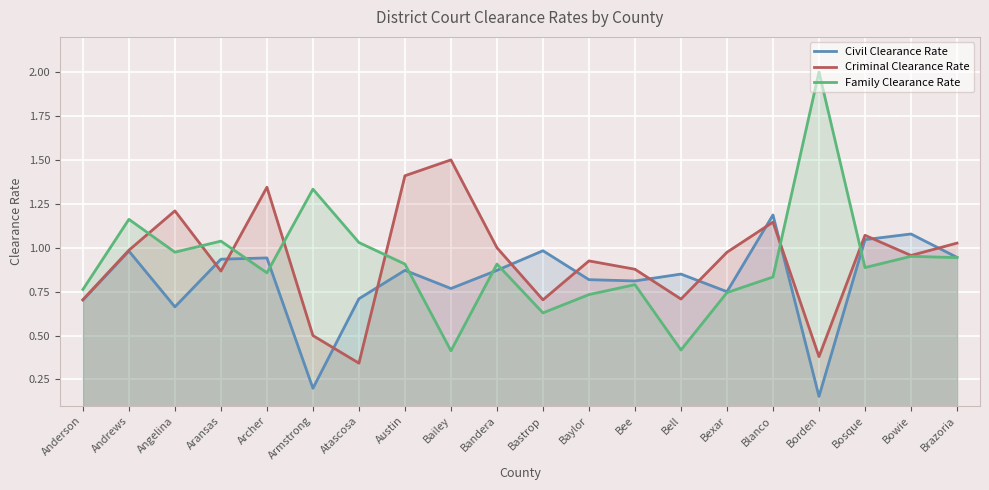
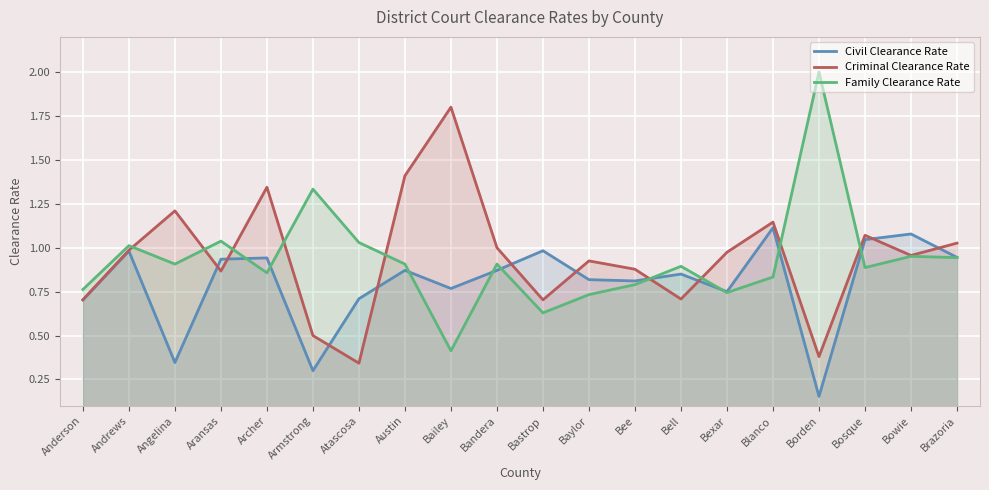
  {
    "Civil Clearance Rate": {
-     "Angelina": 0.66,
+     "Angelina": 0.35,
      "Aransas": 0.93,
      "Archer": 0.94,
-     "Armstrong": 0.2,
+     "Armstrong": 0.3,
      "Atascosa": 0.71,
      "Austin": 0.87,
      "Bailey": 0.77,
      "Bandera": 0.87,
      "Bastrop": 0.98,
      "Baylor": 0.82,
      "Bee": 0.81,
      "Bell": 0.85,
-     "Blanco": 1.19,
+     "Blanco": 1.11,
      "Borden": 0.15,
      "Bosque": 1.05,
      "Bowie": 1.08
    },
    "Criminal Clearance Rate": {
      "Angelina": 1.2,
      "Aransas": 0.87,
      "Archer": 1.34,
      "Armstrong": 0.5,
      "Atascosa": 0.34,
      "Austin": 1.4,
-     "Bailey": 1.5,
+     "Bailey": 1.8,
      "Bandera": 1.0,
      "Bastrop": 0.7,
      "Baylor": 0.93,
      "Bee": 0.88,
      "Bell": 0.7,
      "Bexar": 0.97,
      "Blanco": 1.15,
      "Borden": 0.38,
      "Bosque": 1.07,
      "Brazoria": 1.03
    },
    "Family Clearance Rate": {
      "Anderson": 0.76,
-     "Andrews": 1.16,
-     "Angelina": 0.97,
+     "Andrews": 1.01,
+     "Angelina": 0.91,
      "Aransas": 1.04,
      "Archer": 0.86,
      "Armstrong": 1.33,
      "Atascosa": 1.03,
      "Austin": 0.91,
      "Bailey": 0.41,
      "Bandera": 0.91,
      "Bastrop": 0.63,
      "Baylor": 0.73,
      "Bee": 0.79,
-     "Bell": 0.42,
+     "Bell": 0.89,
      "Blanco": 0.83,
      "Bosque": 0.89
    }
  }
